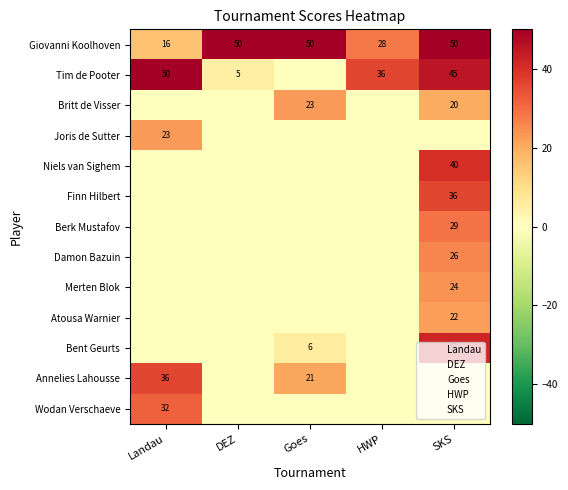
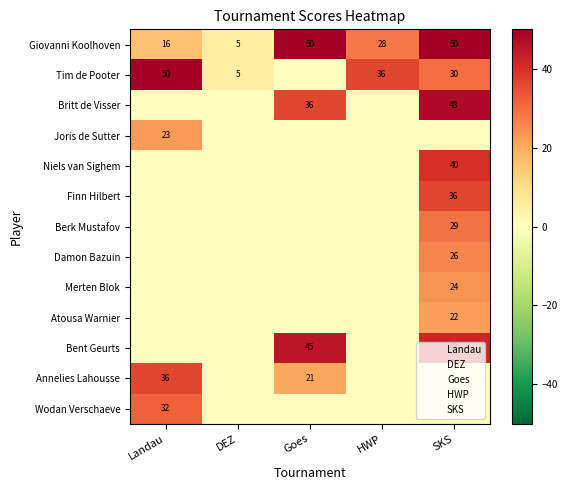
  {
    "Giovanni Koolhoven": {
-     "DEZ": 50
+     "DEZ": 5
    },
    "Tim de Pooter": {
-     "SKS": 45
+     "SKS": 30
    },
    "Britt de Visser": {
-     "Goes": 23,
-     "SKS": 20
+     "Goes": 36,
+     "SKS": 48
    },
    "Bent Geurts": {
-     "Goes": 6
+     "Goes": 45
    }
  }
